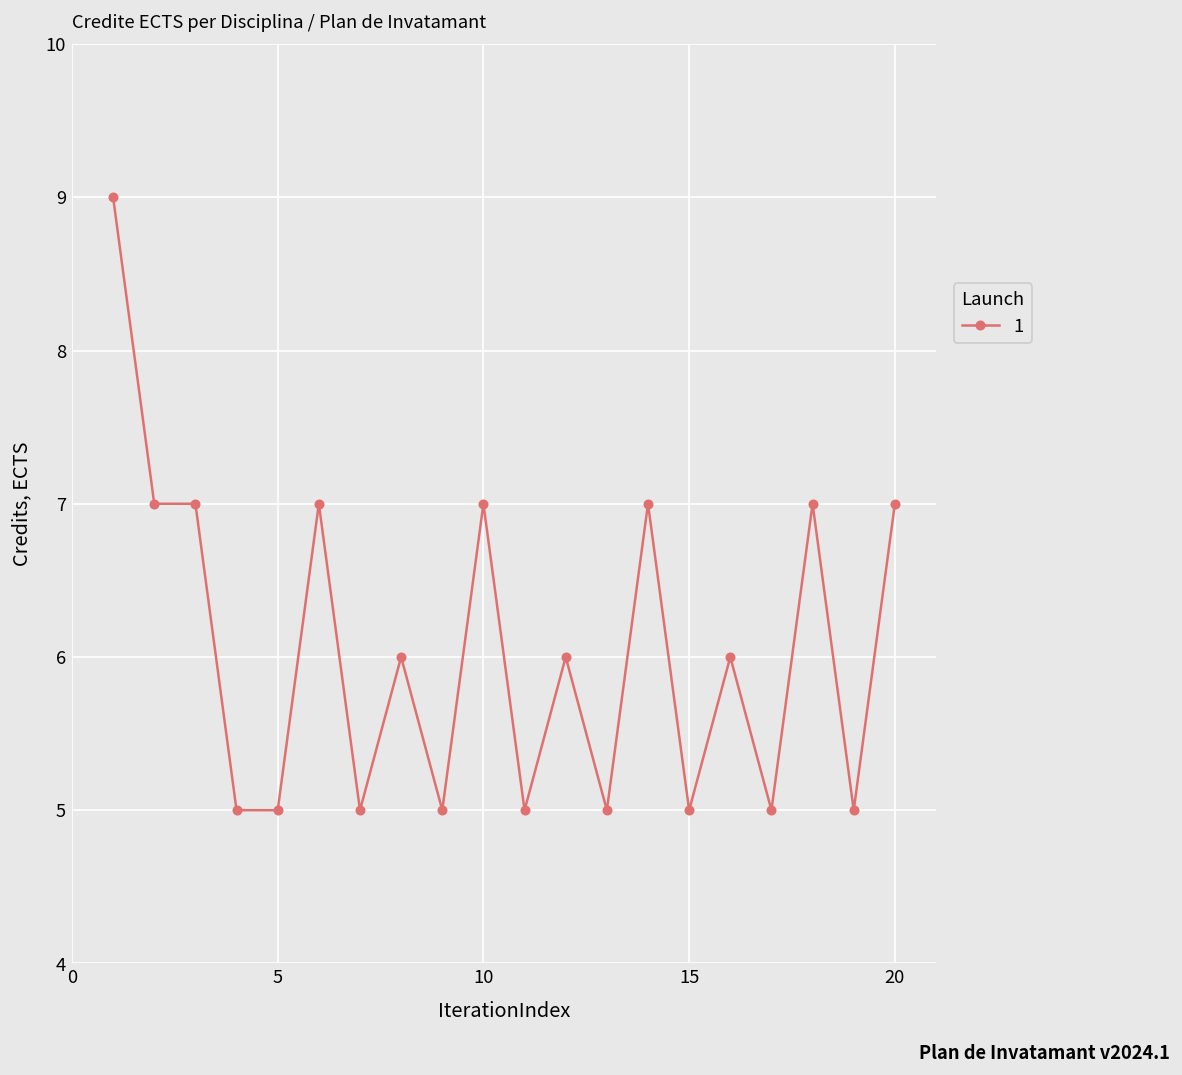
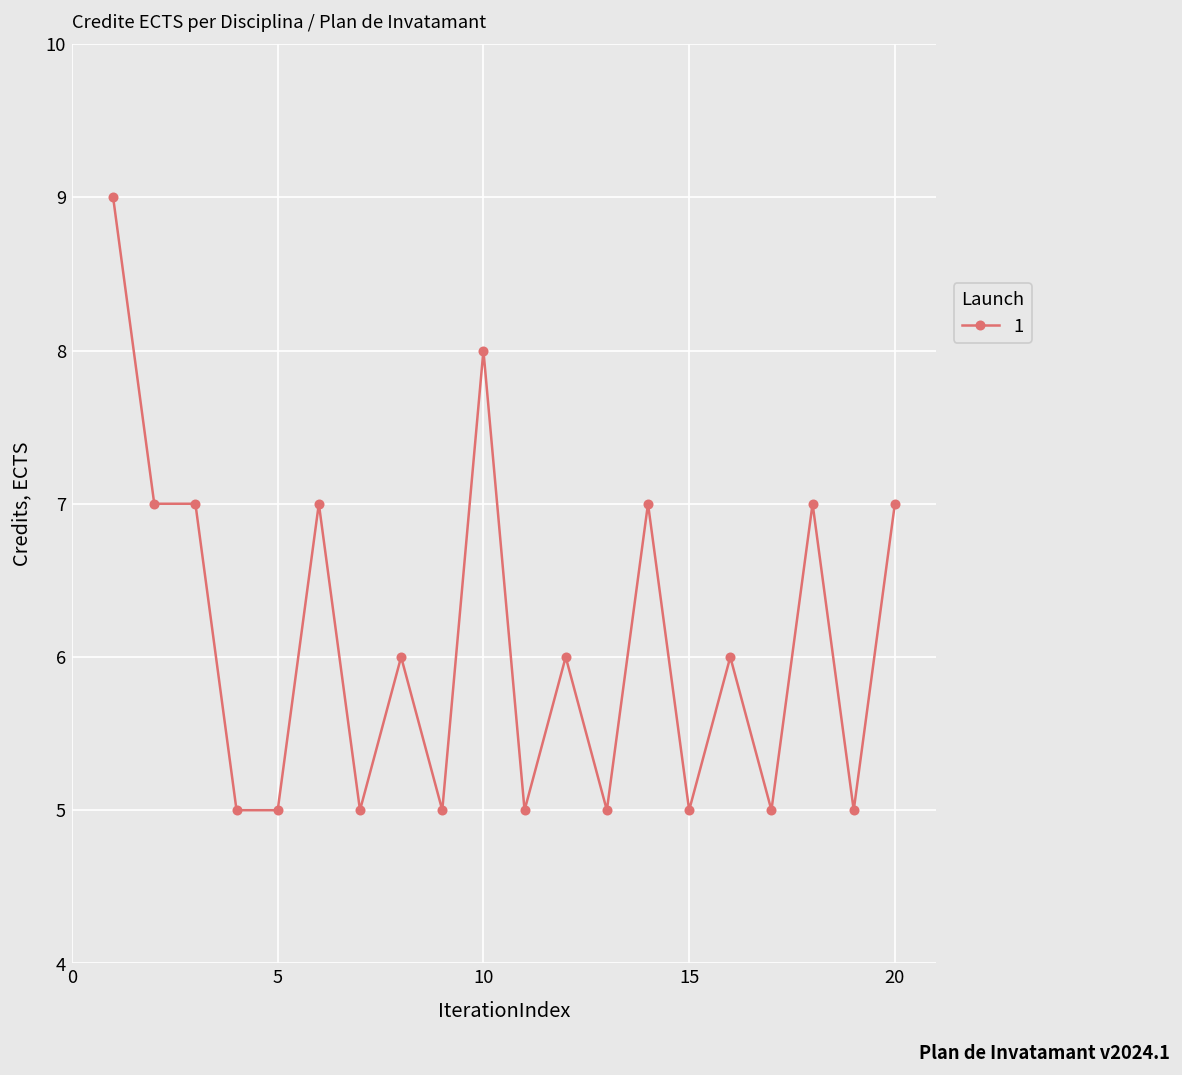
  {
    "5": 5,
-   "10": 7,
+   "10": 8,
    "15": 5,
    "20": 7
  }
